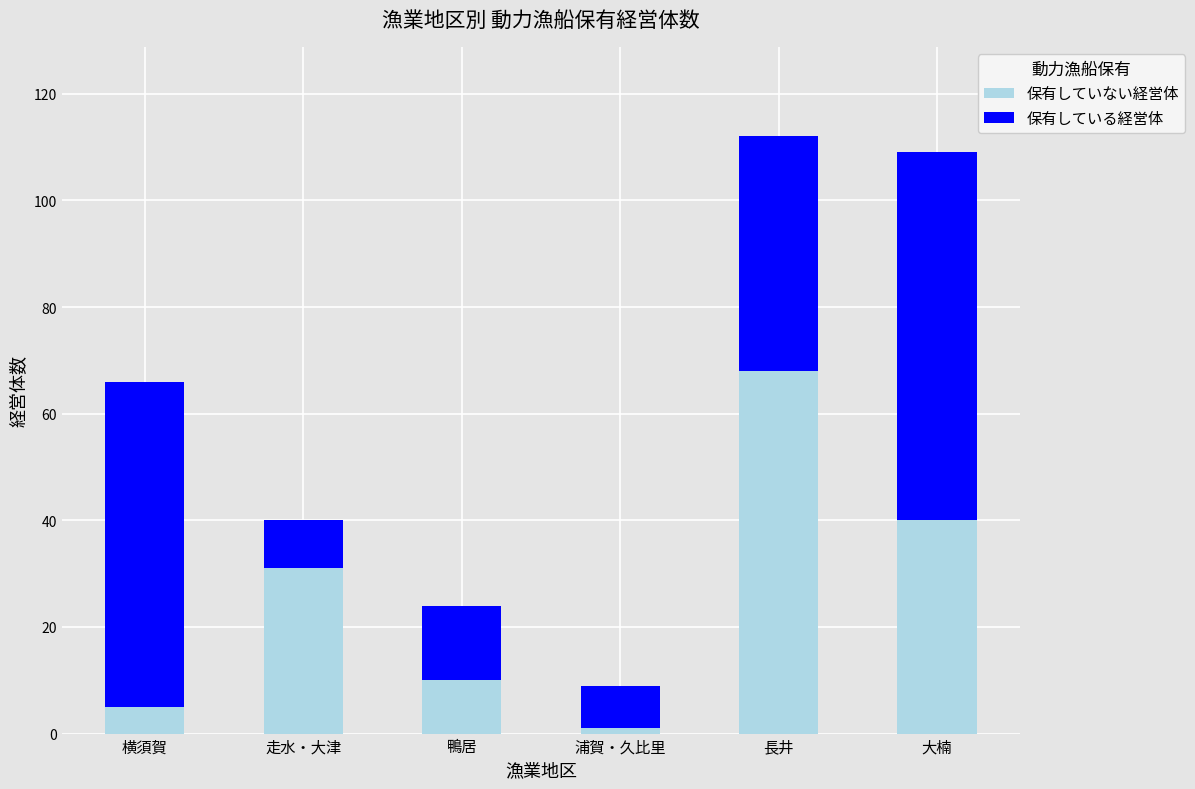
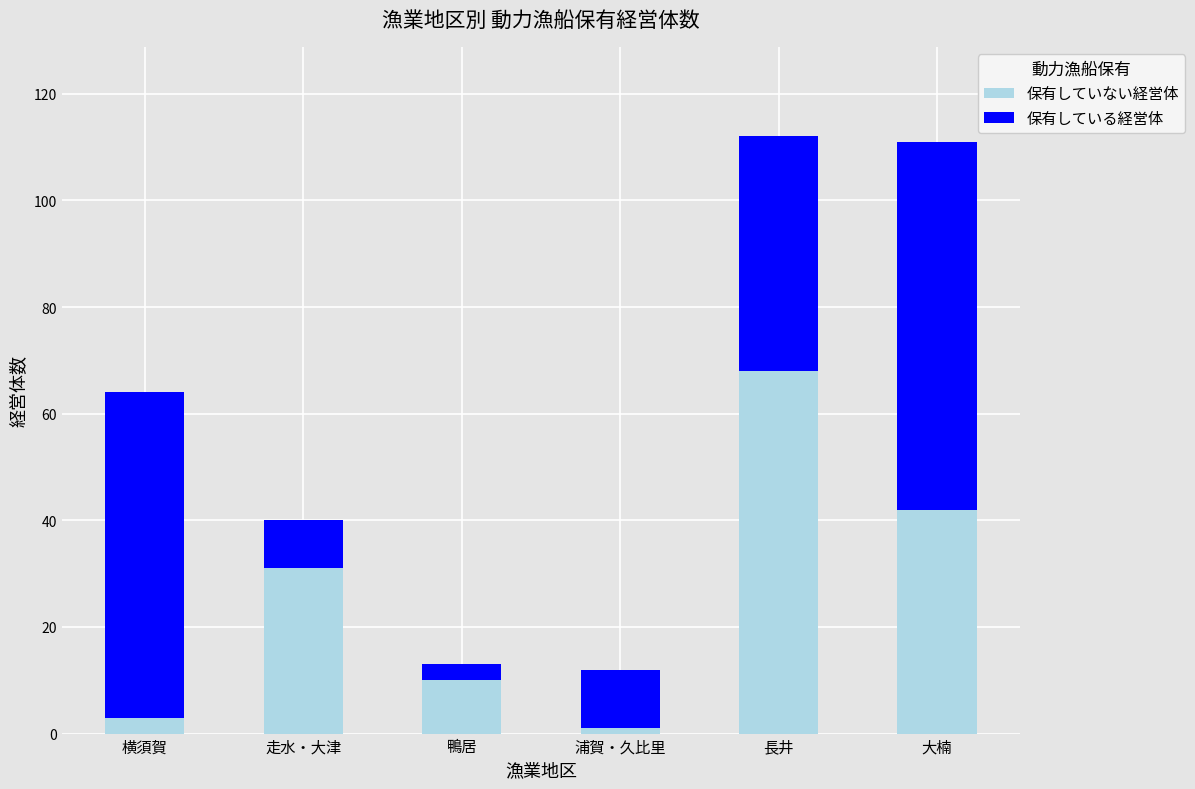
  {
    "保有していない経営体": {
-     "横須賀": 5,
+     "横須賀": 3,
      "走水・大津": 31,
      "鴨居": 10,
      "浦賀・久比里": 1,
      "長井": 68,
-     "大楠": 40
+     "大楠": 42
    },
    "保有している経営体": {
      "横須賀": 61,
      "走水・大津": 9,
-     "鴨居": 14,
-     "浦賀・久比里": 8,
+     "鴨居": 3,
+     "浦賀・久比里": 11,
      "長井": 44,
      "大楠": 69
    }
  }
